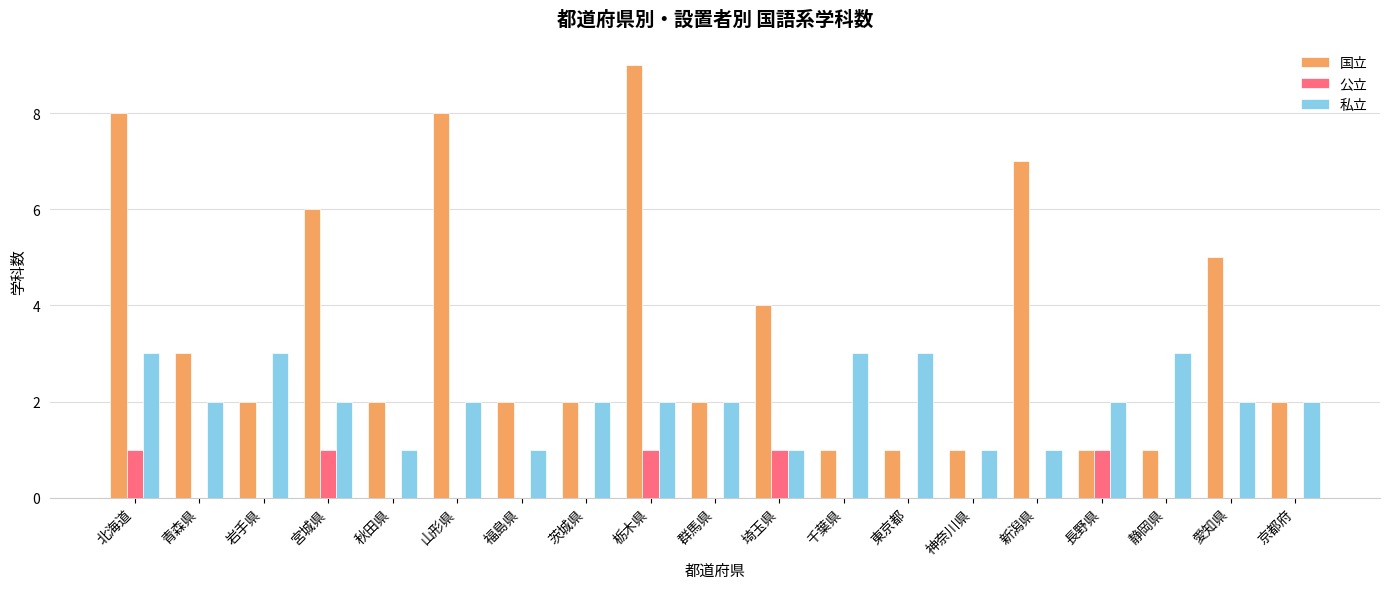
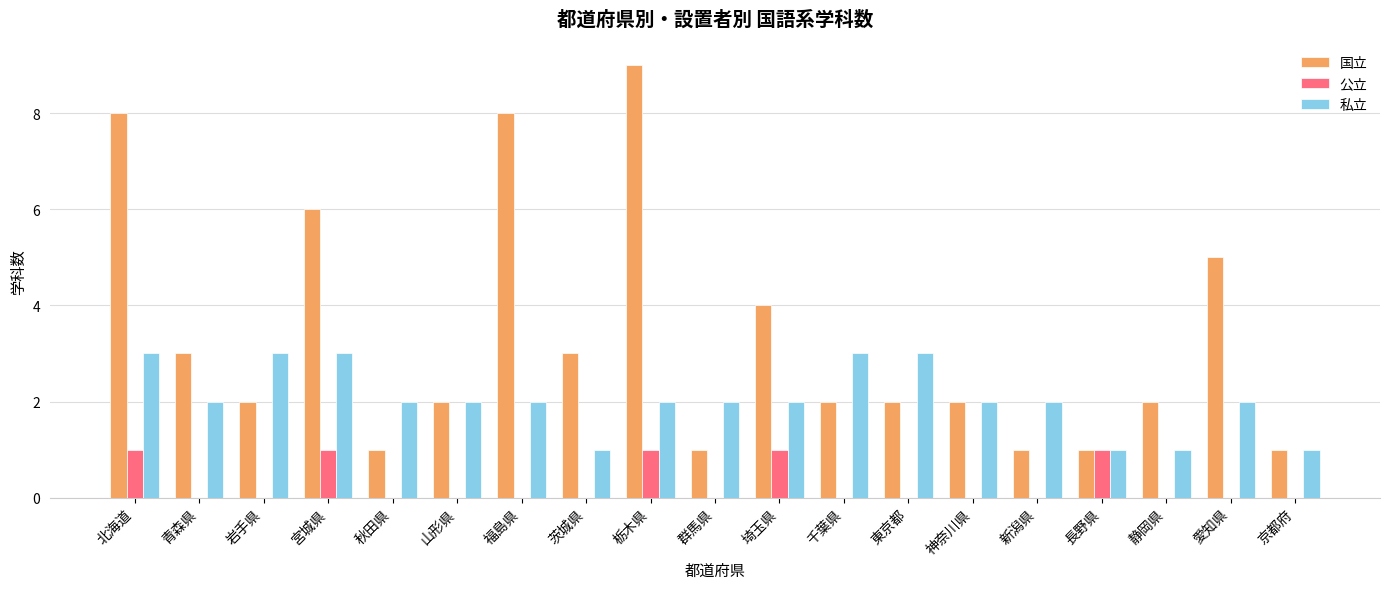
  {
    "国立": {
      "北海道": 8,
      "青森県": 3,
      "岩手県": 2,
      "宮城県": 6,
-     "秋田県": 2,
-     "山形県": 8,
-     "福島県": 2,
-     "茨城県": 2,
+     "秋田県": 1,
+     "山形県": 2,
+     "福島県": 8,
+     "茨城県": 3,
      "栃木県": 9,
-     "群馬県": 2,
+     "群馬県": 1,
      "埼玉県": 4,
-     "千葉県": 1,
-     "東京都": 1,
-     "神奈川県": 1,
-     "新潟県": 7,
+     "千葉県": 2,
+     "東京都": 2,
+     "神奈川県": 2,
+     "新潟県": 1,
      "長野県": 1,
-     "静岡県": 1,
+     "静岡県": 2,
      "愛知県": 5,
-     "京都府": 2
+     "京都府": 1
    },
    "公立": {
      "北海道": 1,
      "青森県": 0,
      "岩手県": 0,
      "宮城県": 1,
      "秋田県": 0,
      "山形県": 0,
      "福島県": 0,
      "茨城県": 0,
      "栃木県": 1,
      "群馬県": 0,
      "埼玉県": 1,
      "千葉県": 0,
      "東京都": 0,
      "神奈川県": 0,
      "新潟県": 0,
      "長野県": 1,
      "静岡県": 0,
      "愛知県": 0,
      "京都府": 0
    },
    "私立": {
      "北海道": 3,
      "青森県": 2,
      "岩手県": 3,
-     "宮城県": 2,
-     "秋田県": 1,
+     "宮城県": 3,
+     "秋田県": 2,
      "山形県": 2,
-     "福島県": 1,
-     "茨城県": 2,
+     "福島県": 2,
+     "茨城県": 1,
      "栃木県": 2,
      "群馬県": 2,
-     "埼玉県": 1,
+     "埼玉県": 2,
      "千葉県": 3,
      "東京都": 3,
-     "神奈川県": 1,
-     "新潟県": 1,
-     "長野県": 2,
-     "静岡県": 3,
+     "神奈川県": 2,
+     "新潟県": 2,
+     "長野県": 1,
+     "静岡県": 1,
      "愛知県": 2,
-     "京都府": 2
+     "京都府": 1
    }
  }
